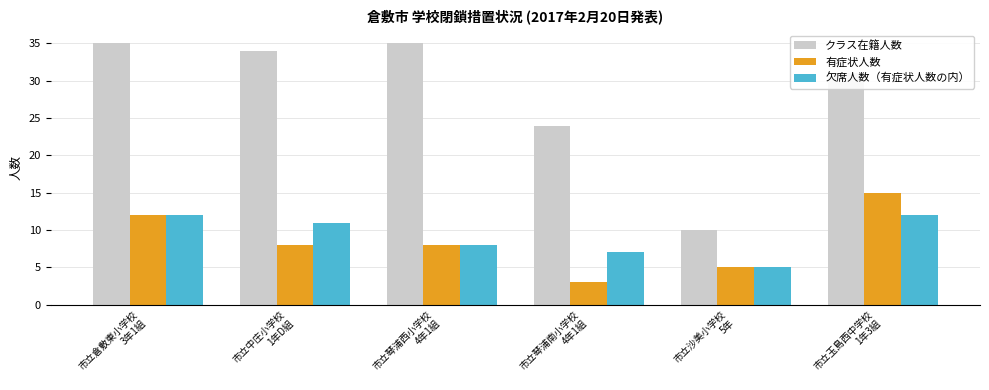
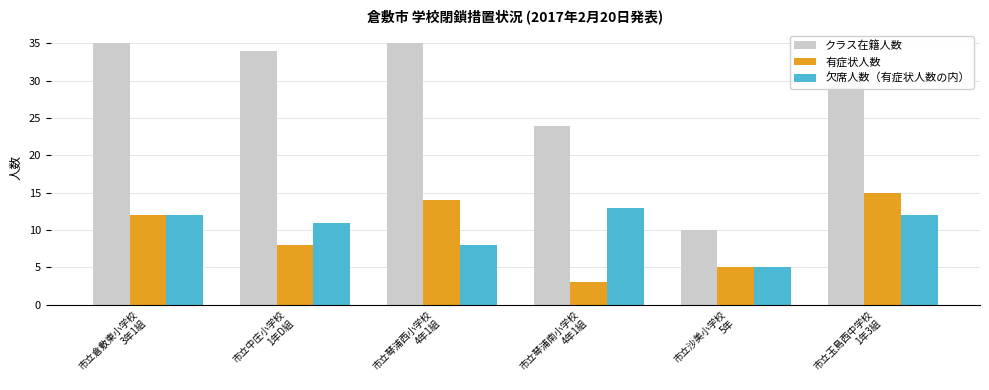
  {
    "クラス在籍人数": {
      "市立倉敷東小学校 3年1組": 35,
      "市立中庄小学校 1年D組": 34,
      "市立琴浦西小学校 4年1組": 35,
      "市立琴浦南小学校 4年1組": 24,
      "市立沙美小学校 5年": 10
    },
    "有症状人数": {
      "市立倉敷東小学校 3年1組": 12,
      "市立中庄小学校 1年D組": 8,
-     "市立琴浦西小学校 4年1組": 8,
+     "市立琴浦西小学校 4年1組": 14,
      "市立琴浦南小学校 4年1組": 3,
      "市立沙美小学校 5年": 5,
      "市立玉島西中学校 1年3組": 15
    },
    "欠席人数（有症状人数の内）": {
      "市立倉敷東小学校 3年1組": 12,
      "市立中庄小学校 1年D組": 11,
      "市立琴浦西小学校 4年1組": 8,
-     "市立琴浦南小学校 4年1組": 7,
+     "市立琴浦南小学校 4年1組": 13,
      "市立沙美小学校 5年": 5,
      "市立玉島西中学校 1年3組": 12
    }
  }
